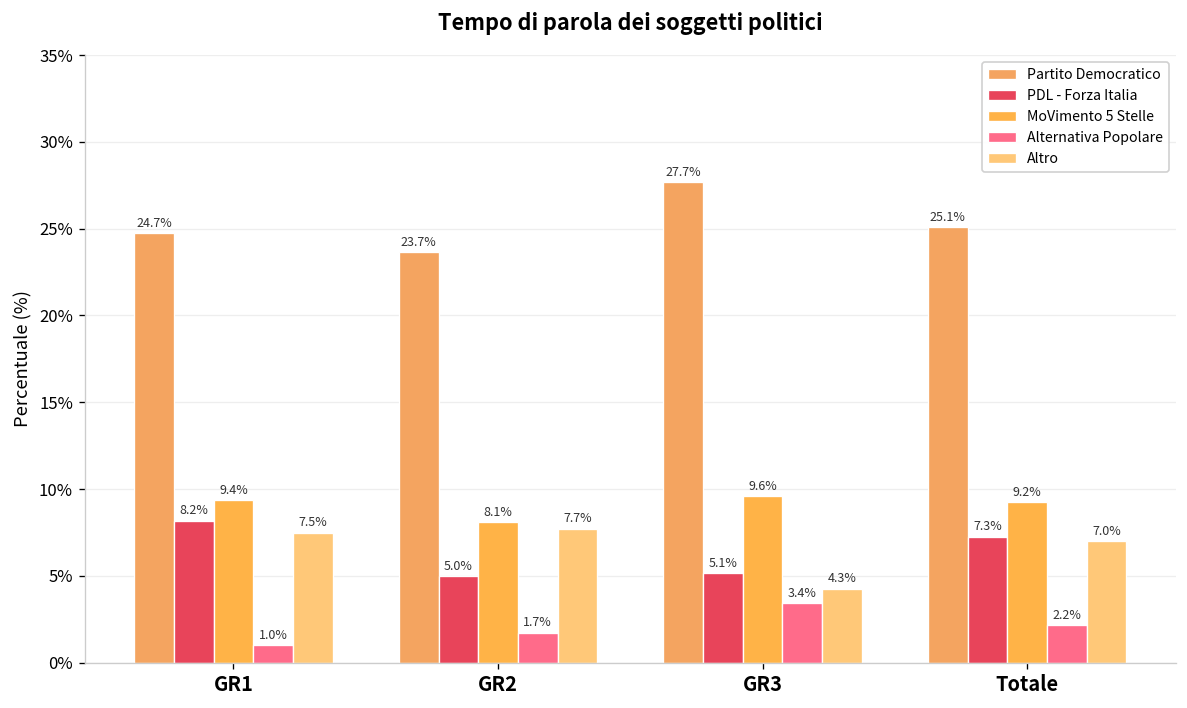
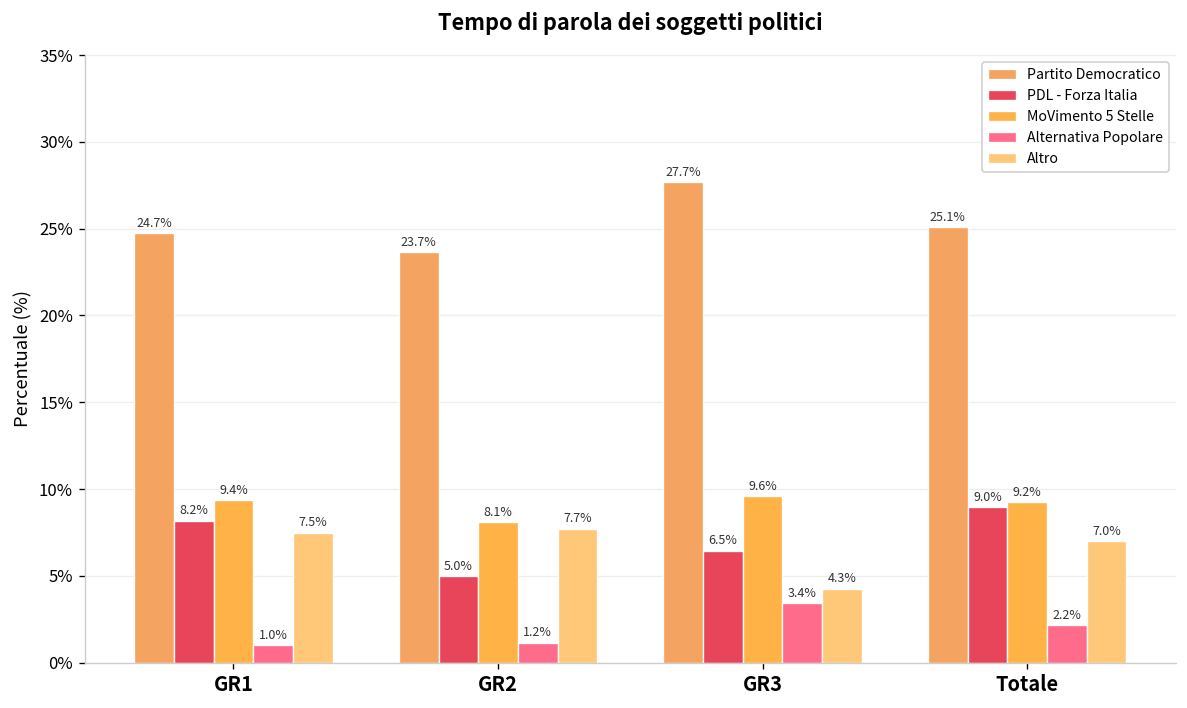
  {
    "PDL - Forza Italia": {
      "GR1": "8.2%",
      "GR2": "5.0%",
-     "GR3": "5.1%",
-     "Totale": "7.3%"
+     "GR3": "6.5%",
+     "Totale": "9.0%"
    },
    "Alternativa Popolare": {
      "GR1": "1.0%",
-     "GR2": "1.7%",
+     "GR2": "1.2%",
      "GR3": "3.4%",
      "Totale": "2.2%"
    }
  }
